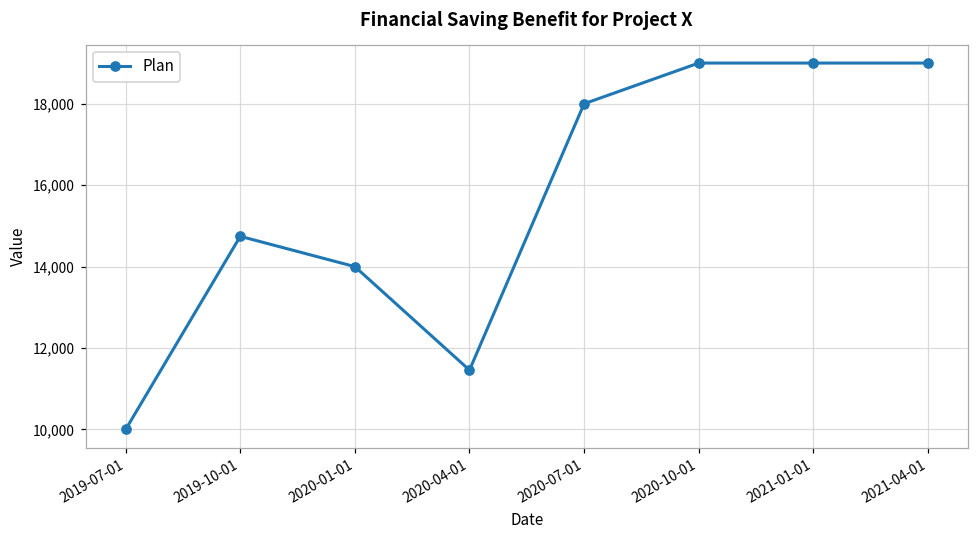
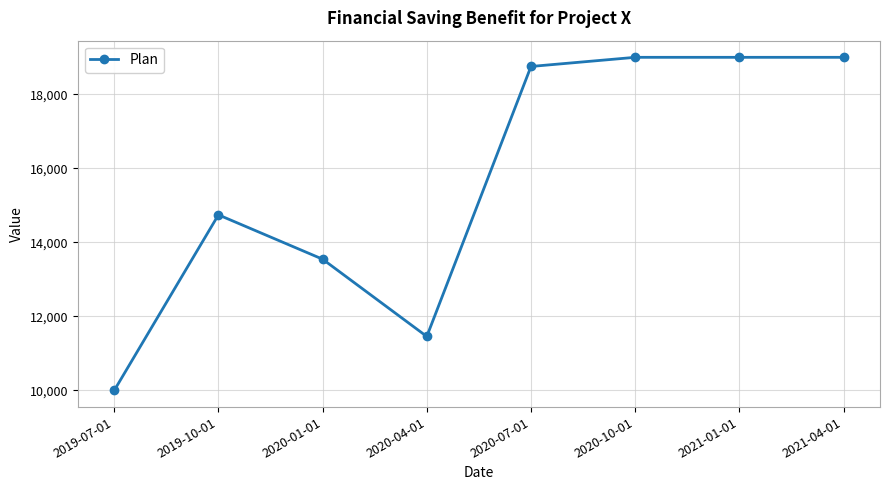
  {
    "2019-07-01": "10,000",
    "2019-10-01": "14,700",
-   "2020-01-01": "14,000",
+   "2020-01-01": "13,500",
    "2020-04-01": "11,500",
-   "2020-07-01": "18,000",
+   "2020-07-01": "18,800",
    "2020-10-01": "19,000",
    "2021-01-01": "19,000",
    "2021-04-01": "19,000"
  }
